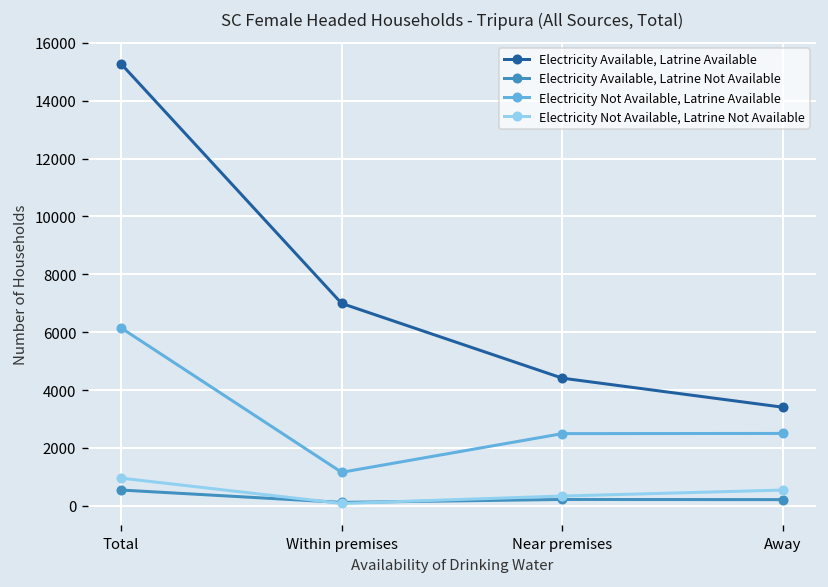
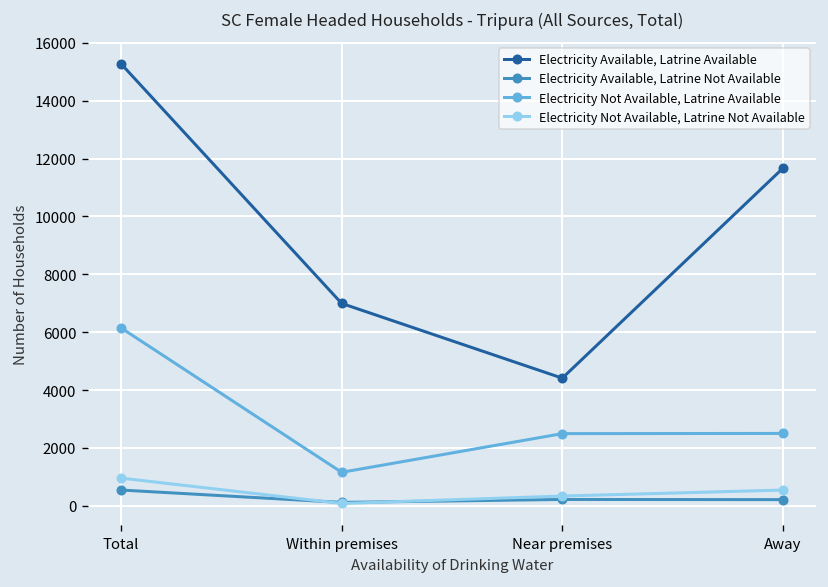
  {
    "Electricity Available, Latrine Available": {
      "Total": 15300,
      "Within premises": 7000,
      "Near premises": 4400,
-     "Away": 3400
+     "Away": 11700
    }
  }
